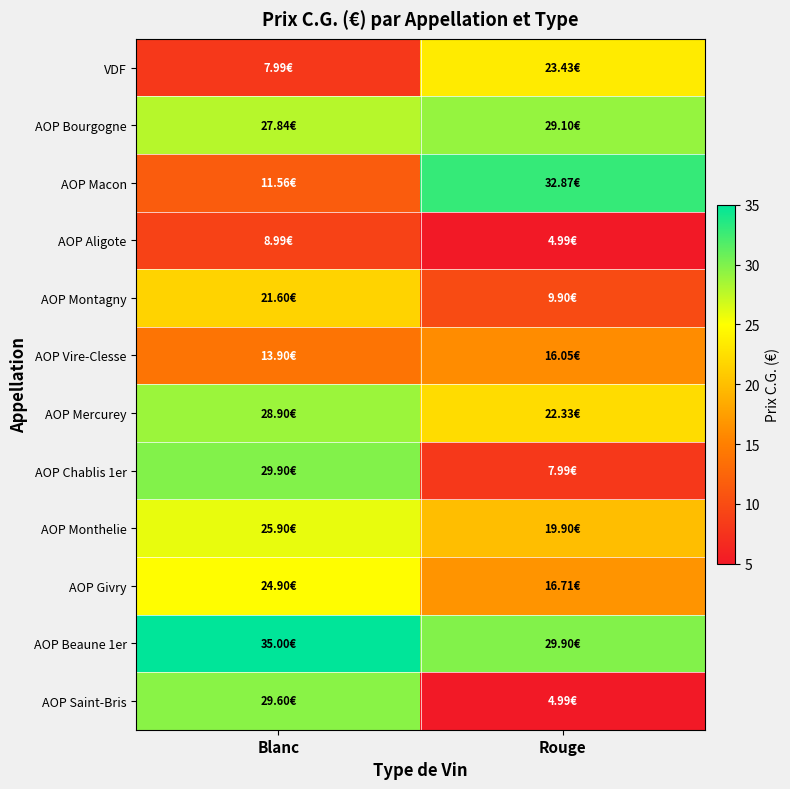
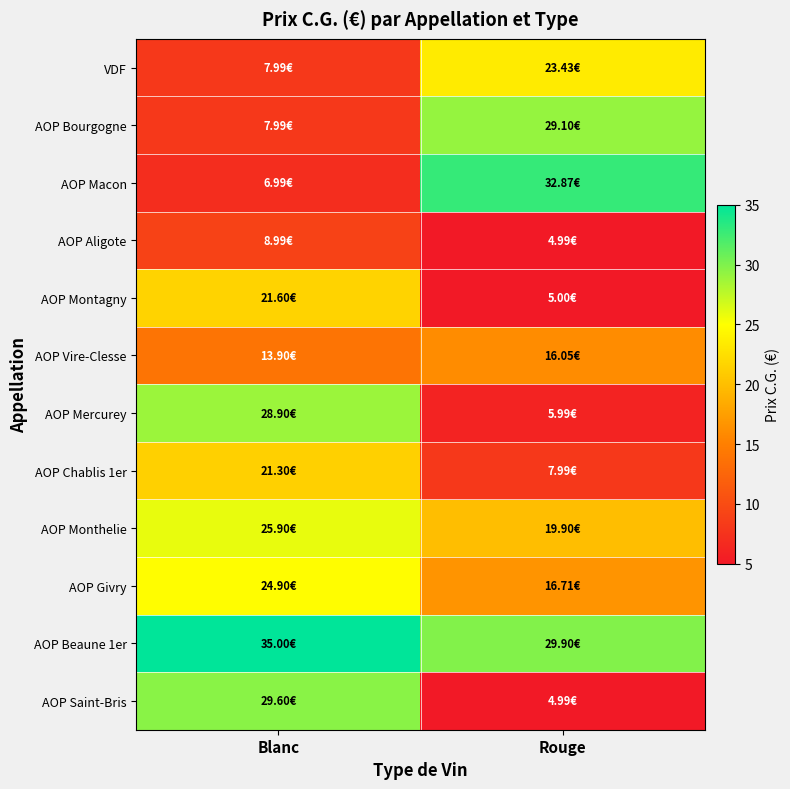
  {
    "VDF": {
      "Blanc": "7.99€",
      "Rouge": "23.43€"
    },
    "AOP Bourgogne": {
-     "Blanc": "27.84€",
+     "Blanc": "7.99€",
      "Rouge": "29.10€"
    },
    "AOP Macon": {
-     "Blanc": "11.56€",
+     "Blanc": "6.99€",
      "Rouge": "32.87€"
    },
    "AOP Aligote": {
      "Blanc": "8.99€",
      "Rouge": "4.99€"
    },
    "AOP Montagny": {
      "Blanc": "21.60€",
-     "Rouge": "9.90€"
+     "Rouge": "5.00€"
    },
    "AOP Vire-Clesse": {
      "Blanc": "13.90€",
      "Rouge": "16.05€"
    },
    "AOP Mercurey": {
      "Blanc": "28.90€",
-     "Rouge": "22.33€"
+     "Rouge": "5.99€"
    },
    "AOP Chablis 1er": {
-     "Blanc": "29.90€",
+     "Blanc": "21.30€",
      "Rouge": "7.99€"
    },
    "AOP Monthelie": {
      "Blanc": "25.90€",
      "Rouge": "19.90€"
    },
    "AOP Givry": {
      "Blanc": "24.90€",
      "Rouge": "16.71€"
    },
    "AOP Beaune 1er": {
      "Blanc": "35.00€",
      "Rouge": "29.90€"
    },
    "AOP Saint-Bris": {
      "Blanc": "29.60€",
      "Rouge": "4.99€"
    }
  }
